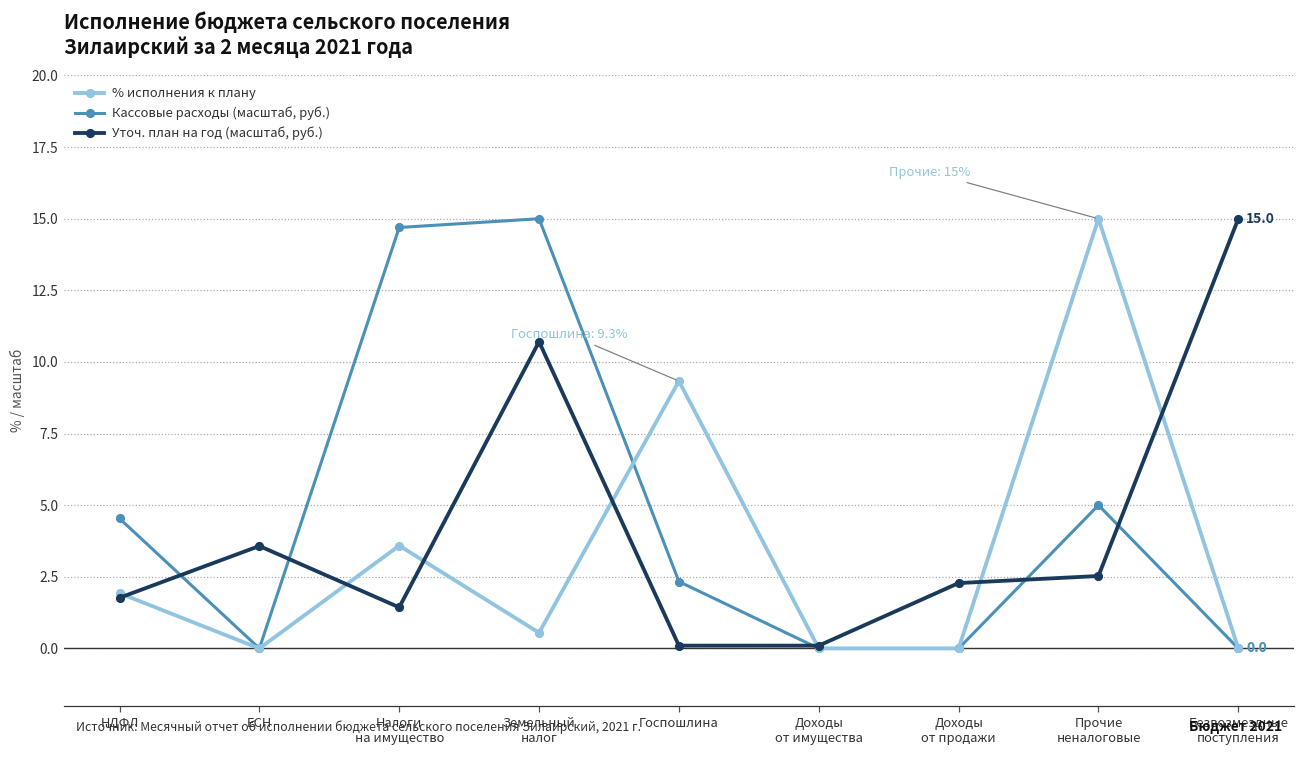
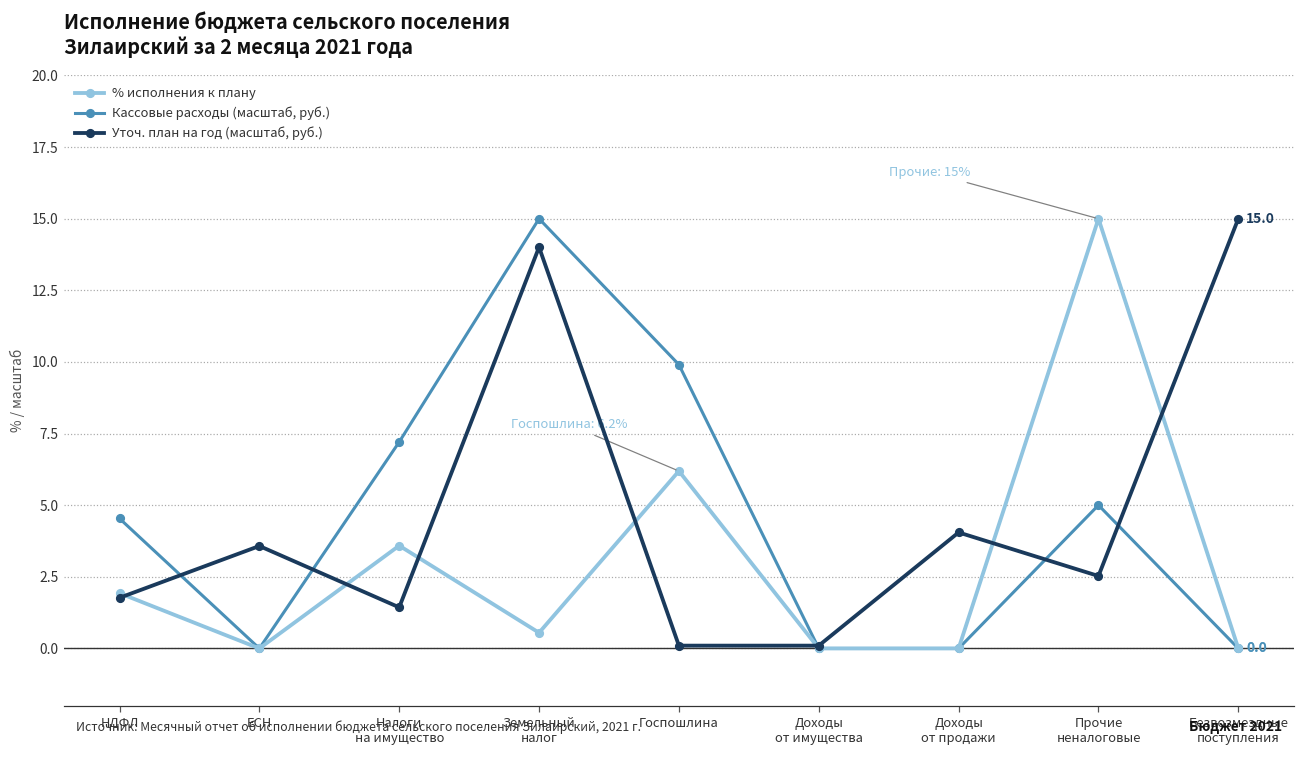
  {
    "% исполнения к плану": {
-     "Госпошлина": "9.3%",
+     "Госпошлина": "6.2%",
      "Прочие неналоговые": "15%"
    },
    "Кассовые расходы (масштаб, руб.)": {
      "НДФЛ": "4.5",
-     "Налоги на имущество": "14.7",
+     "Налоги на имущество": "7.2",
      "Земельный налог": "15.0",
-     "Госпошлина": "2.3",
+     "Госпошлина": "9.9",
      "Прочие неналоговые": "5.0"
    },
    "Уточ. план на год (масштаб, руб.)": {
      "НДФЛ": "1.8",
      "ЕСН": "3.6",
      "Налоги на имущество": "1.4",
-     "Земельный налог": "10.7",
+     "Земельный налог": "14.0",
      "Госпошлина": "0.1",
      "Доходы от имущества": "0.1",
-     "Доходы от продажи": "2.3",
+     "Доходы от продажи": "4.0",
      "Прочие неналоговые": "2.5"
    }
  }
